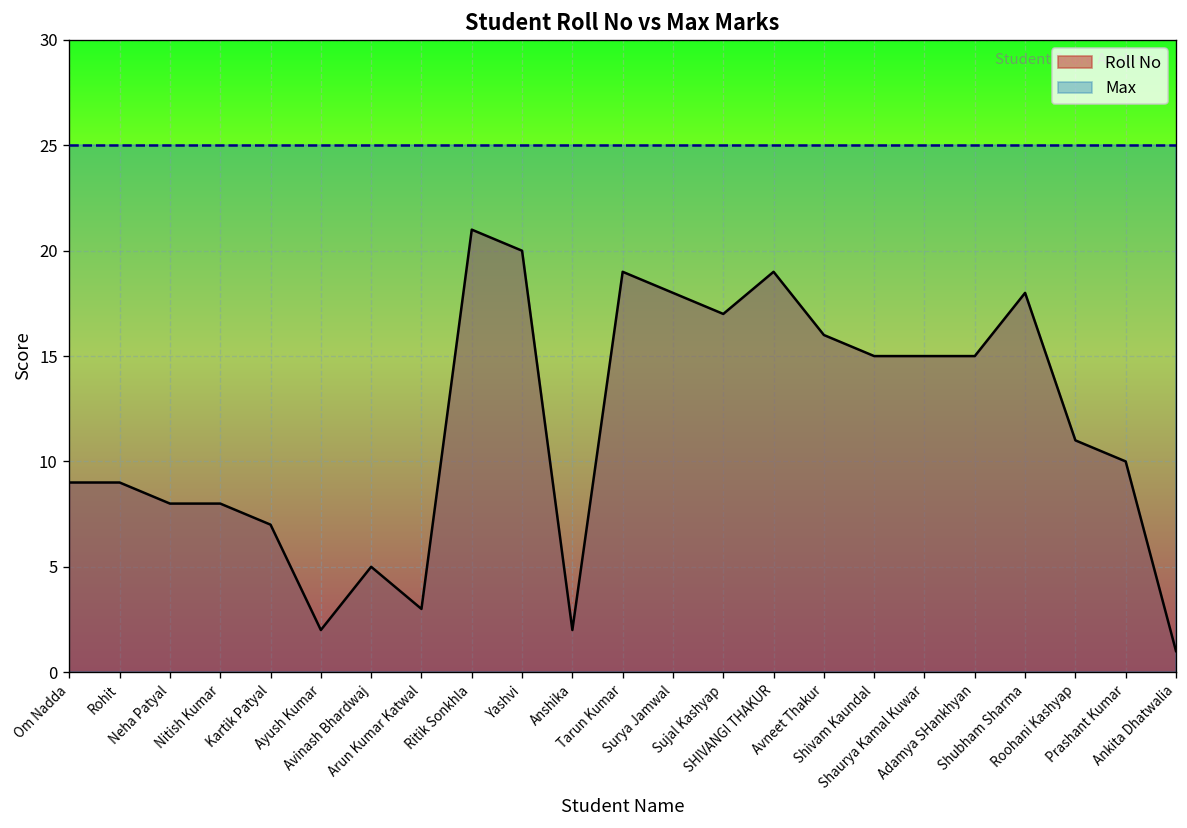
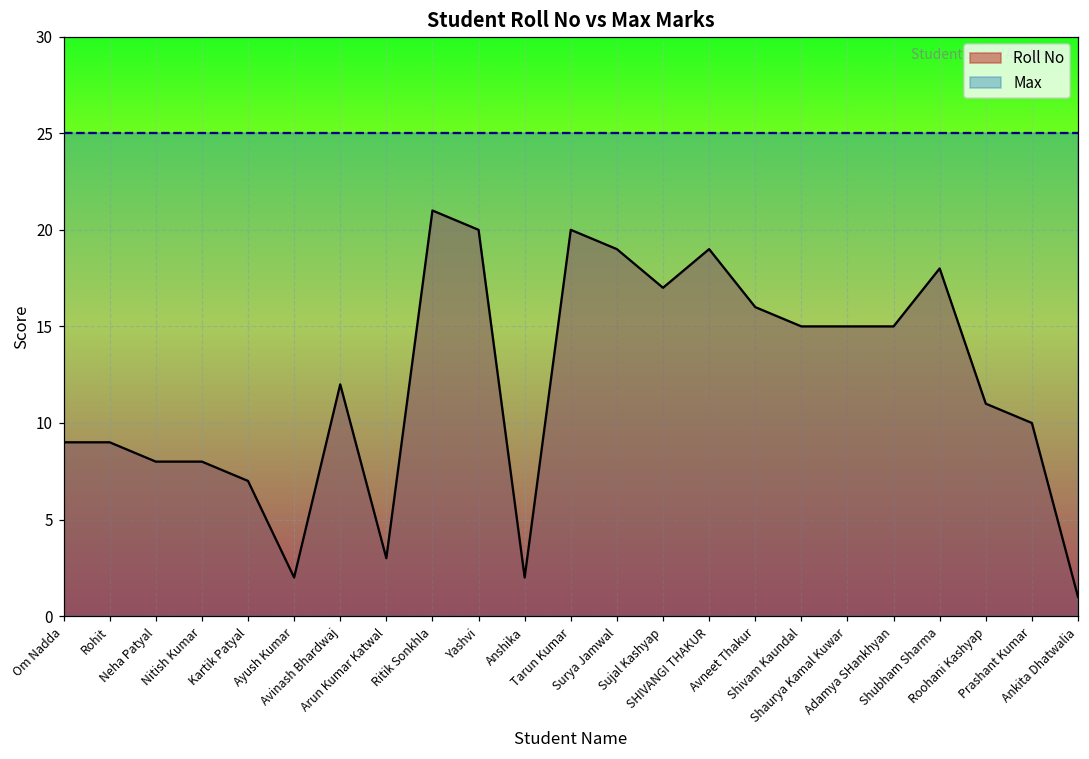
  {
    "Roll No": {
      "Om Nadda": 9,
      "Rohit": 9,
      "Neha Patyal": 8,
      "Nitish Kumar": 8,
      "Kartik Patyal": 7,
      "Ayush Kumar": 2,
-     "Avinash Bhardwaj": 5,
+     "Avinash Bhardwaj": 12,
      "Arun Kumar Katwal": 3,
      "Ritik Sonkhla": 21,
      "Yashvi": 20,
      "Anshika": 2,
-     "Tarun Kumar": 19,
-     "Surya Jamwal": 18,
+     "Tarun Kumar": 20,
+     "Surya Jamwal": 19,
      "Sujal Kashyap": 17,
      "SHIVANGI THAKUR": 19,
      "Avneet Thakur": 16,
      "Shivam Kaundal": 15,
      "Shaurya Kamal Kuwar": 15,
      "Adamya SHankhyan": 15,
      "Shubham Sharma": 18,
      "Roohani Kashyap": 11,
      "Prashant Kumar": 10,
      "Ankita Dhatwalia": 1
    },
    "Max": {
      "Om Nadda": 25,
      "Rohit": 25,
      "Neha Patyal": 25,
      "Nitish Kumar": 25,
      "Kartik Patyal": 25,
      "Ayush Kumar": 25,
      "Avinash Bhardwaj": 25,
      "Arun Kumar Katwal": 25,
      "Ritik Sonkhla": 25,
      "Yashvi": 25,
      "Anshika": 25,
      "Tarun Kumar": 25,
      "Surya Jamwal": 25,
      "Sujal Kashyap": 25,
      "SHIVANGI THAKUR": 25,
      "Avneet Thakur": 25,
      "Shivam Kaundal": 25,
      "Shaurya Kamal Kuwar": 25,
      "Adamya SHankhyan": 25,
      "Shubham Sharma": 25,
      "Roohani Kashyap": 25,
      "Prashant Kumar": 25,
      "Ankita Dhatwalia": 25
    }
  }
